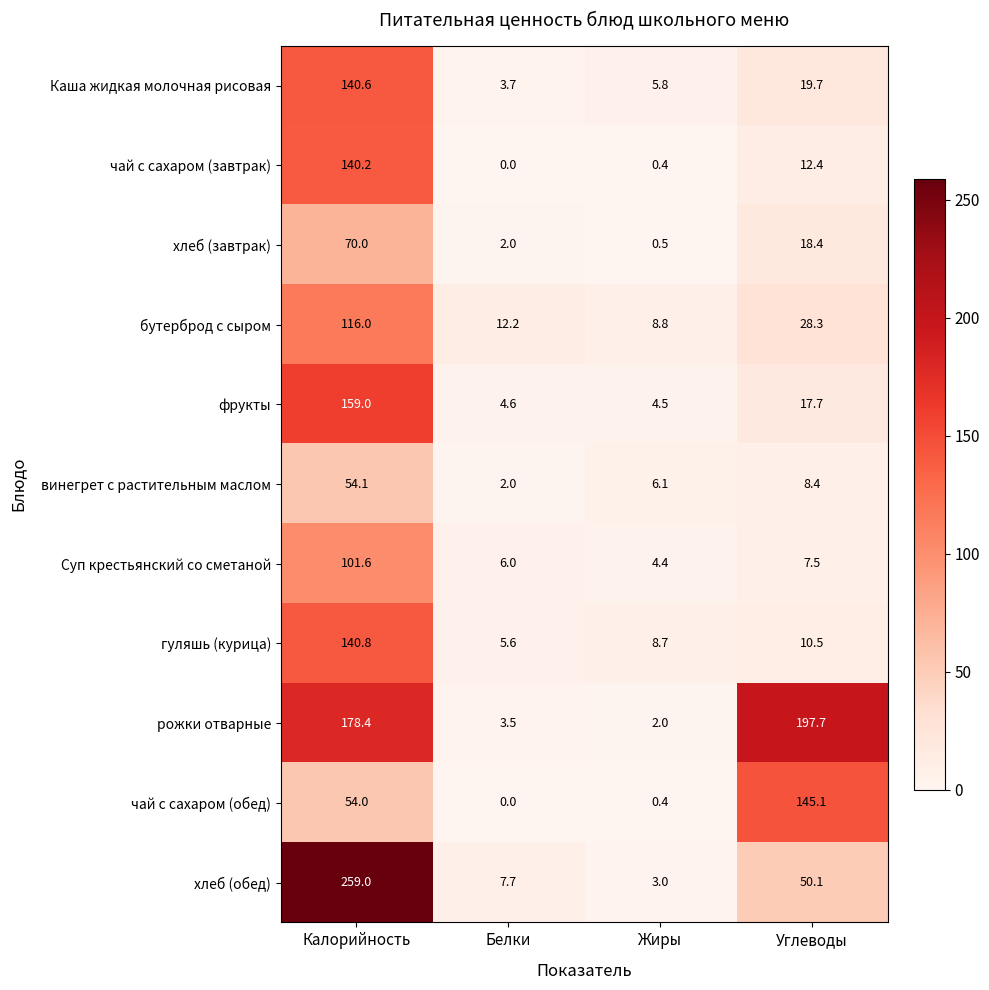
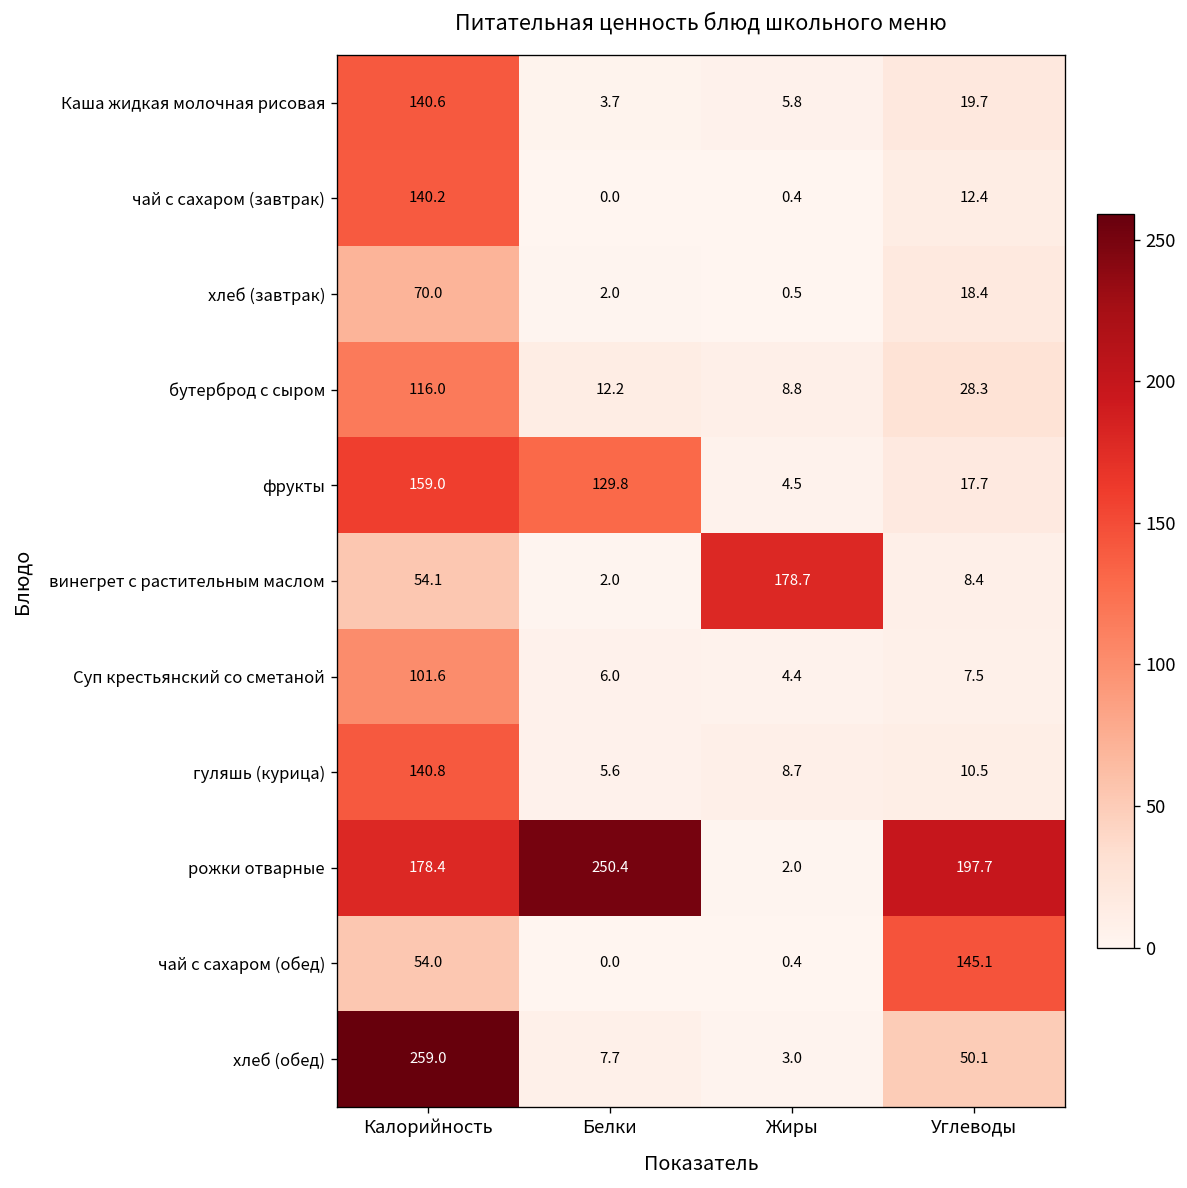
  {
    "Каша жидкая молочная рисовая": {
      "Калорийность": 140.6,
      "Белки": 3.7,
      "Жиры": 5.8,
      "Углеводы": 19.7
    },
    "чай с сахаром (завтрак)": {
      "Калорийность": 140.2,
      "Белки": 0.0,
      "Жиры": 0.4,
      "Углеводы": 12.4
    },
    "хлеб (завтрак)": {
      "Калорийность": 70.0,
      "Белки": 2.0,
      "Жиры": 0.5,
      "Углеводы": 18.4
    },
    "бутерброд с сыром": {
      "Калорийность": 116.0,
      "Белки": 12.2,
      "Жиры": 8.8,
      "Углеводы": 28.3
    },
    "фрукты": {
      "Калорийность": 159.0,
-     "Белки": 4.6,
+     "Белки": 129.8,
      "Жиры": 4.5,
      "Углеводы": 17.7
    },
    "винегрет с растительным маслом": {
      "Калорийность": 54.1,
      "Белки": 2.0,
-     "Жиры": 6.1,
+     "Жиры": 178.7,
      "Углеводы": 8.4
    },
    "Суп крестьянский со сметаной": {
      "Калорийность": 101.6,
      "Белки": 6.0,
      "Жиры": 4.4,
      "Углеводы": 7.5
    },
    "гуляшь (курица)": {
      "Калорийность": 140.8,
      "Белки": 5.6,
      "Жиры": 8.7,
      "Углеводы": 10.5
    },
    "рожки отварные": {
      "Калорийность": 178.4,
-     "Белки": 3.5,
+     "Белки": 250.4,
      "Жиры": 2.0,
      "Углеводы": 197.7
    },
    "чай с сахаром (обед)": {
      "Калорийность": 54.0,
      "Белки": 0.0,
      "Жиры": 0.4,
      "Углеводы": 145.1
    },
    "хлеб (обед)": {
      "Калорийность": 259.0,
      "Белки": 7.7,
      "Жиры": 3.0,
      "Углеводы": 50.1
    }
  }
